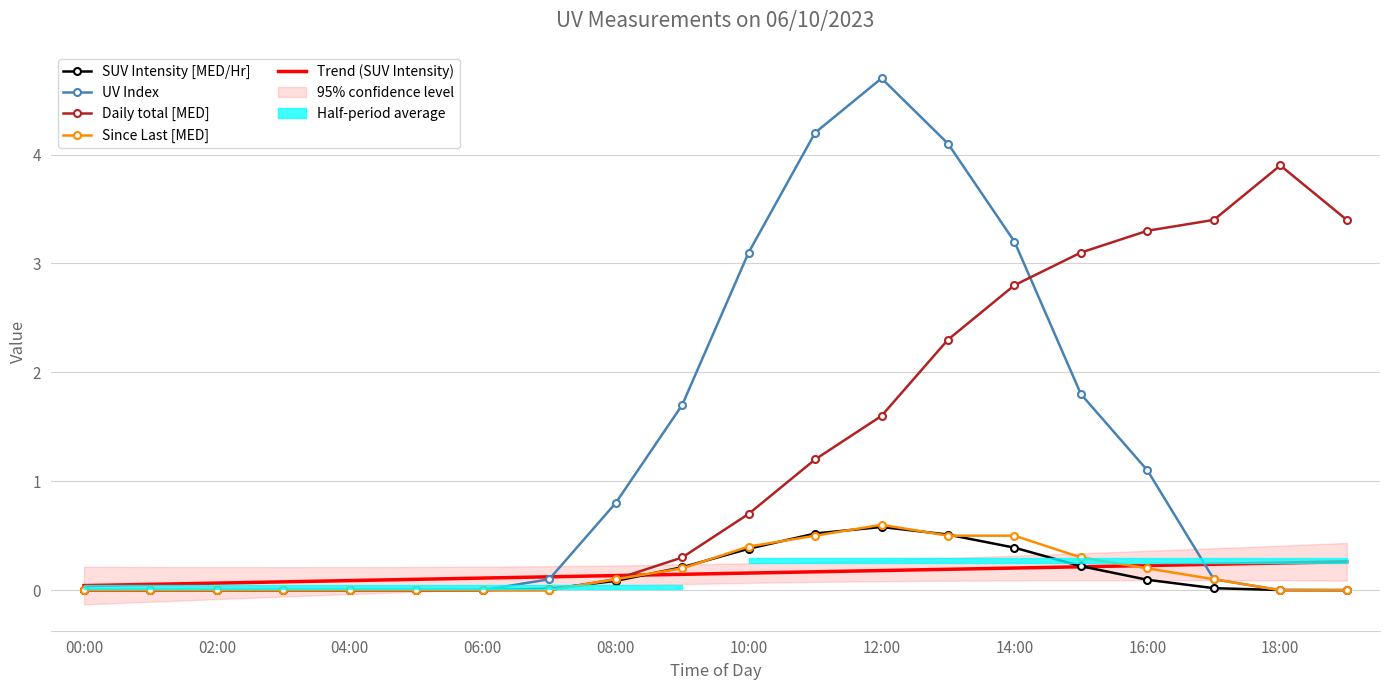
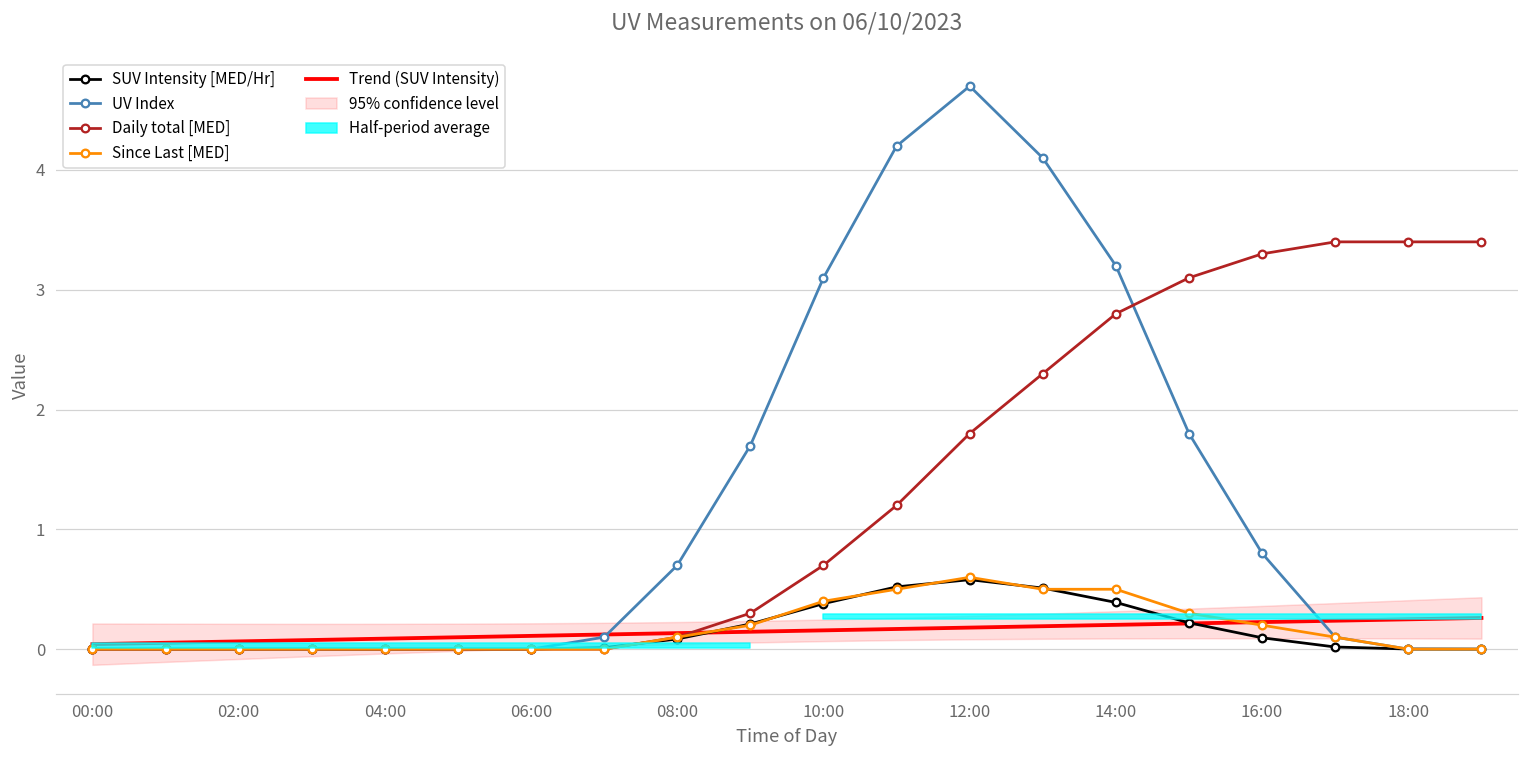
  {
    "SUV Intensity [MED/Hr]": {
      "14:00": 0.4,
      "16:00": 0.1
    },
    "UV Index": {
-     "08:00": 0.8,
+     "08:00": 0.7,
      "10:00": 3.1,
      "12:00": 4.7,
      "14:00": 3.2,
-     "16:00": 1.1
+     "16:00": 0.8
    },
    "Daily total [MED]": {
      "10:00": 0.7,
-     "12:00": 1.6,
+     "12:00": 1.8,
      "14:00": 2.8,
      "16:00": 3.3,
-     "18:00": 3.9
+     "18:00": 3.4
    },
    "Since Last [MED]": {
      "14:00": 0.5,
      "16:00": 0.2
    }
  }
